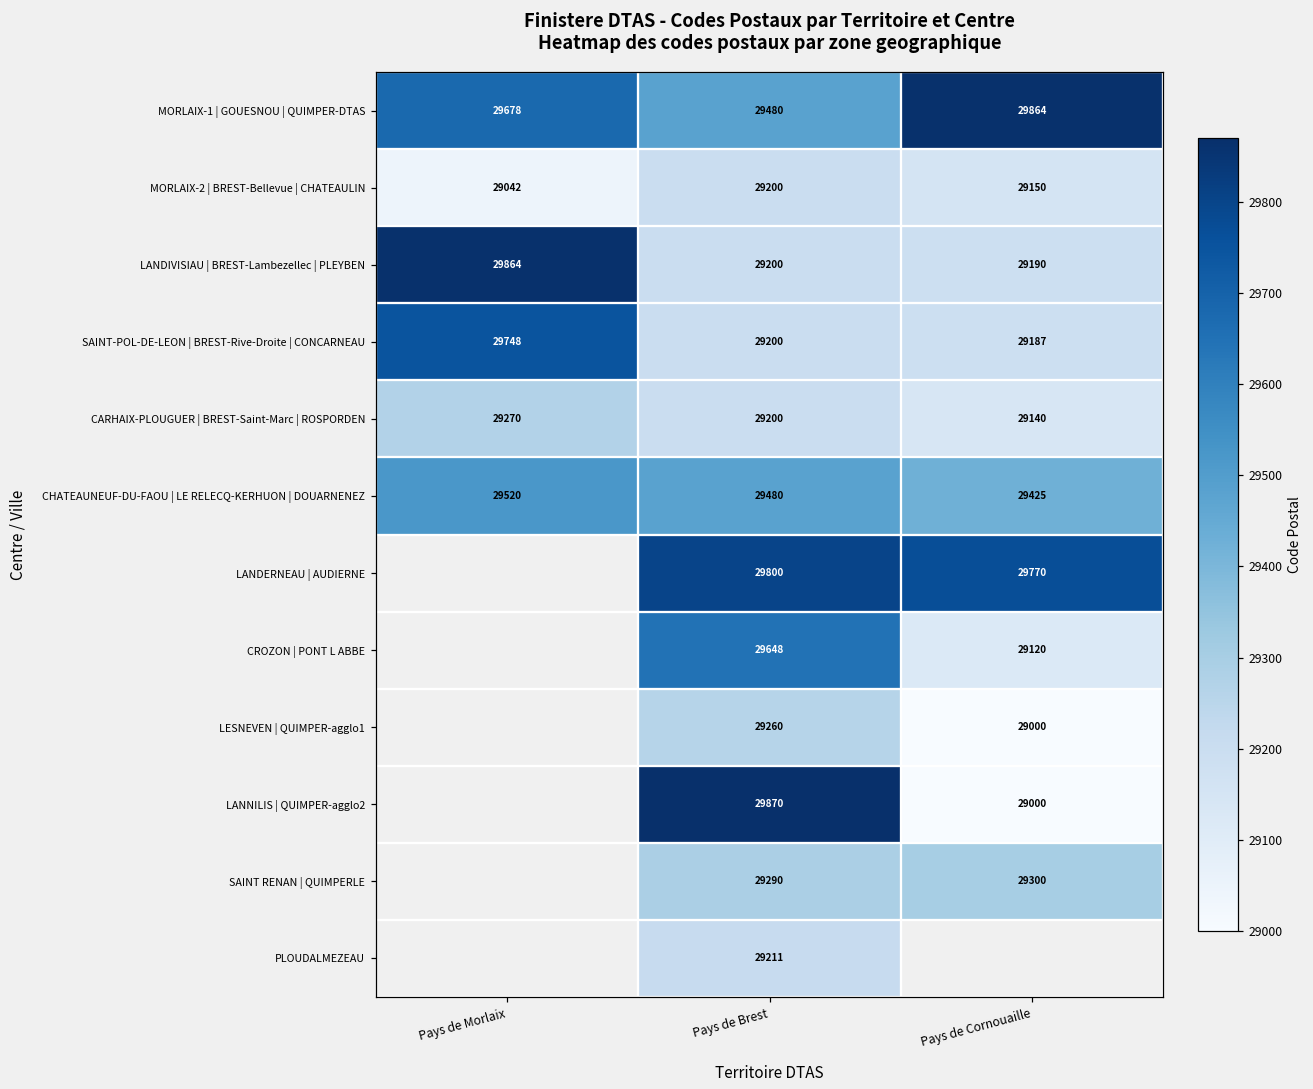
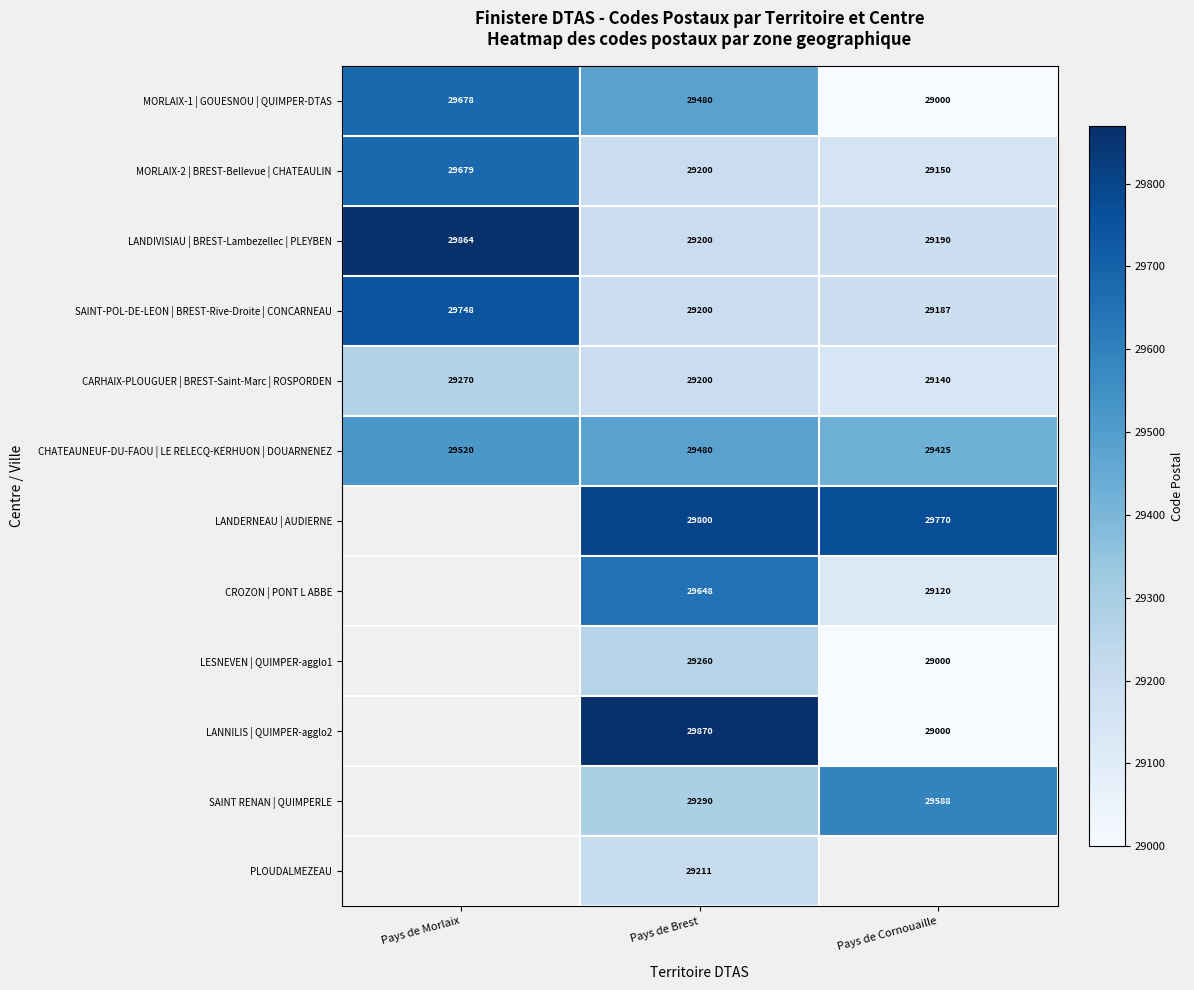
  {
    "MORLAIX-1 | GOUESNOU | QUIMPER-DTAS": {
      "Pays de Morlaix": 29678,
      "Pays de Brest": 29480,
-     "Pays de Cornouaille": 29864
+     "Pays de Cornouaille": 29000
    },
    "MORLAIX-2 | BREST-Bellevue | CHATEAULIN": {
-     "Pays de Morlaix": 29042,
+     "Pays de Morlaix": 29679,
      "Pays de Brest": 29200,
      "Pays de Cornouaille": 29150
    },
    "LANDIVISIAU | BREST-Lambezellec | PLEYBEN": {
      "Pays de Morlaix": 29864,
      "Pays de Brest": 29200,
      "Pays de Cornouaille": 29190
    },
    "SAINT-POL-DE-LEON | BREST-Rive-Droite | CONCARNEAU": {
      "Pays de Morlaix": 29748,
      "Pays de Brest": 29200,
      "Pays de Cornouaille": 29187
    },
    "CARHAIX-PLOUGUER | BREST-Saint-Marc | ROSPORDEN": {
      "Pays de Morlaix": 29270,
      "Pays de Brest": 29200,
      "Pays de Cornouaille": 29140
    },
    "CHATEAUNEUF-DU-FAOU | LE RELECQ-KERHUON | DOUARNENEZ": {
      "Pays de Morlaix": 29520,
      "Pays de Brest": 29480,
      "Pays de Cornouaille": 29425
    },
    "LANDERNEAU | AUDIERNE": {
      "Pays de Brest": 29800,
      "Pays de Cornouaille": 29770
    },
    "CROZON | PONT L ABBE": {
      "Pays de Brest": 29648,
      "Pays de Cornouaille": 29120
    },
    "LESNEVEN | QUIMPER-agglo1": {
      "Pays de Brest": 29260,
      "Pays de Cornouaille": 29000
    },
    "LANNILIS | QUIMPER-agglo2": {
      "Pays de Brest": 29870,
      "Pays de Cornouaille": 29000
    },
    "SAINT RENAN | QUIMPERLE": {
      "Pays de Brest": 29290,
-     "Pays de Cornouaille": 29300
+     "Pays de Cornouaille": 29588
    },
    "PLOUDALMEZEAU": {
      "Pays de Brest": 29211
    }
  }
